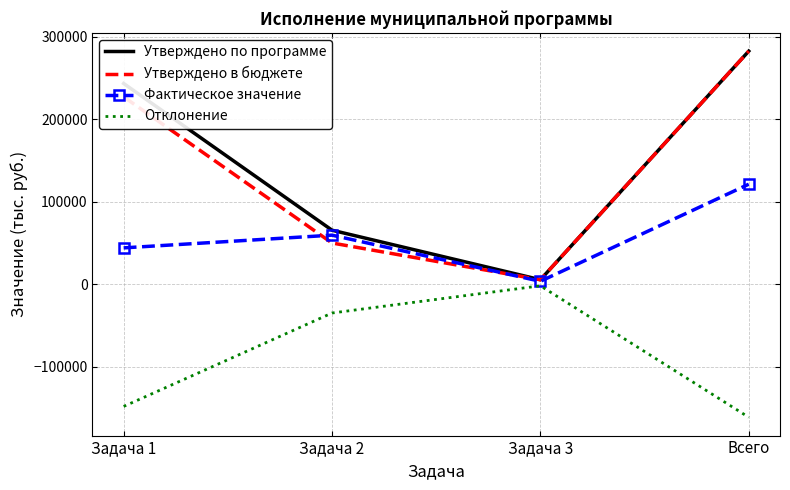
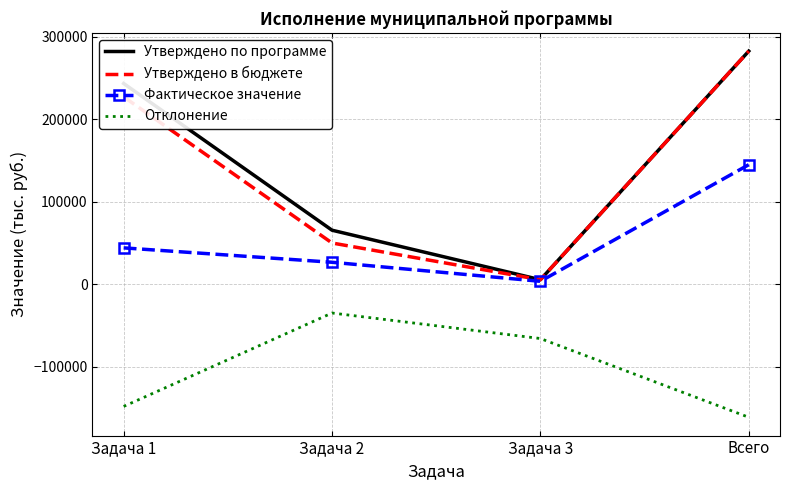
  {
    "Утверждено по программе": {
      "Задача 2": 70000
    },
    "Утверждено в бюджете": {
      "Задача 2": 50000
    },
    "Фактическое значение": {
      "Задача 1": 40000,
-     "Задача 2": 60000,
-     "Всего": 120000
+     "Задача 2": 30000,
+     "Всего": 140000
    },
    "Отклонение": {
      "Задача 1": -150000,
      "Задача 2": -30000,
-     "Задача 3": 0,
+     "Задача 3": -70000,
      "Всего": -160000
    }
  }
